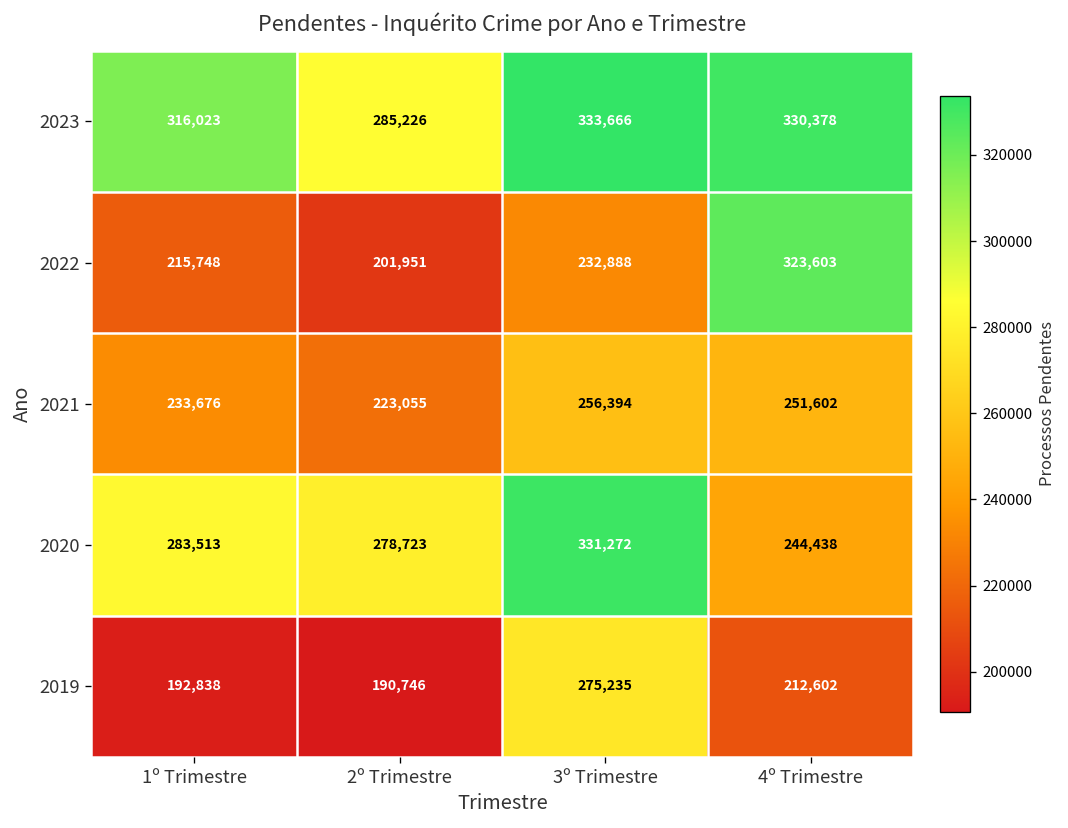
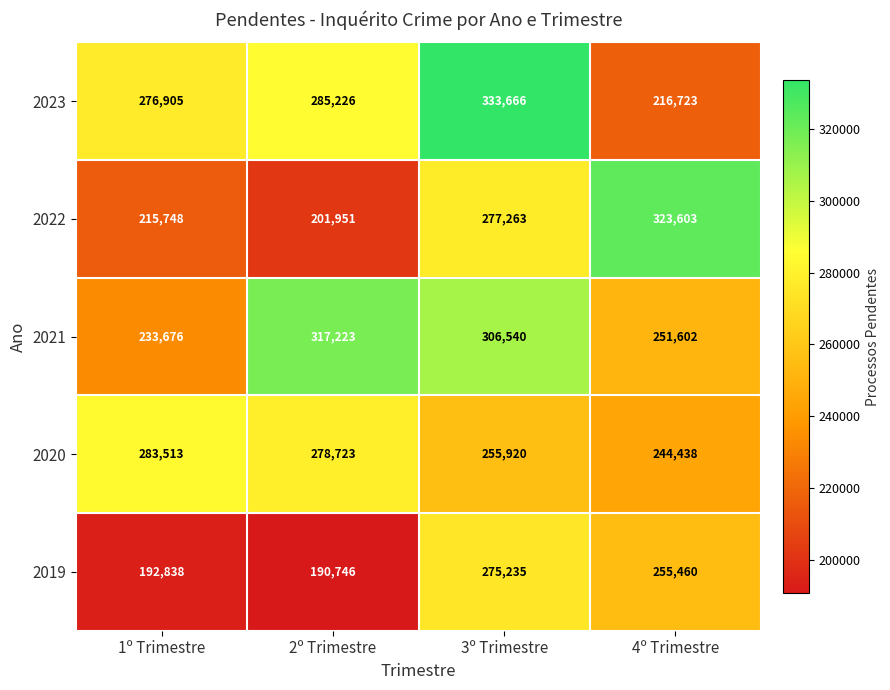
  {
    "2023": {
-     "1º Trimestre": "316,023",
+     "1º Trimestre": "276,905",
      "2º Trimestre": "285,226",
      "3º Trimestre": "333,666",
-     "4º Trimestre": "330,378"
+     "4º Trimestre": "216,723"
    },
    "2022": {
      "1º Trimestre": "215,748",
      "2º Trimestre": "201,951",
-     "3º Trimestre": "232,888",
+     "3º Trimestre": "277,263",
      "4º Trimestre": "323,603"
    },
    "2021": {
      "1º Trimestre": "233,676",
-     "2º Trimestre": "223,055",
-     "3º Trimestre": "256,394",
+     "2º Trimestre": "317,223",
+     "3º Trimestre": "306,540",
      "4º Trimestre": "251,602"
    },
    "2020": {
      "1º Trimestre": "283,513",
      "2º Trimestre": "278,723",
-     "3º Trimestre": "331,272",
+     "3º Trimestre": "255,920",
      "4º Trimestre": "244,438"
    },
    "2019": {
      "1º Trimestre": "192,838",
      "2º Trimestre": "190,746",
      "3º Trimestre": "275,235",
-     "4º Trimestre": "212,602"
+     "4º Trimestre": "255,460"
    }
  }
